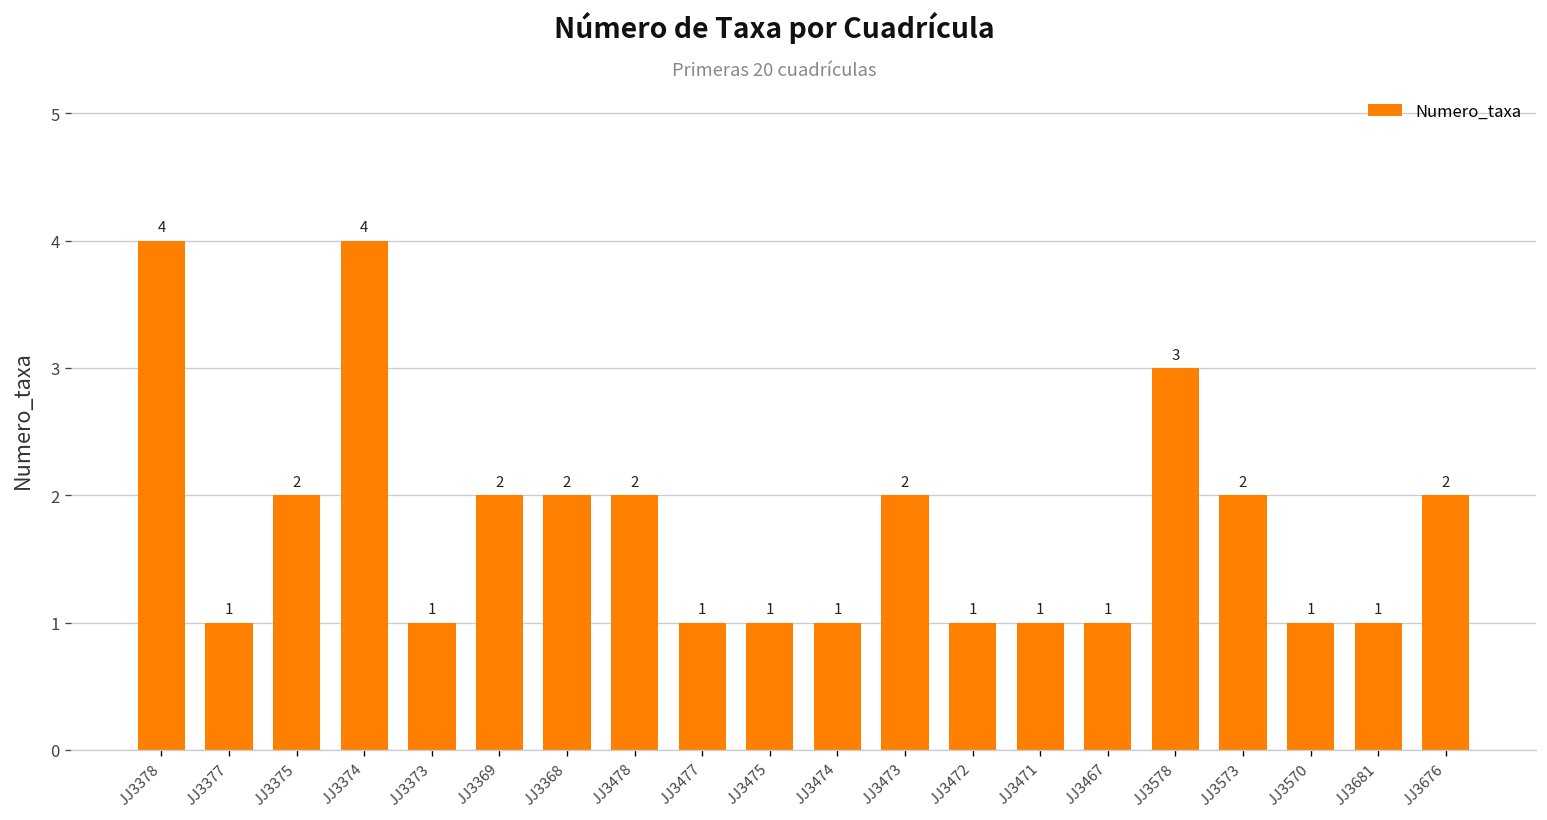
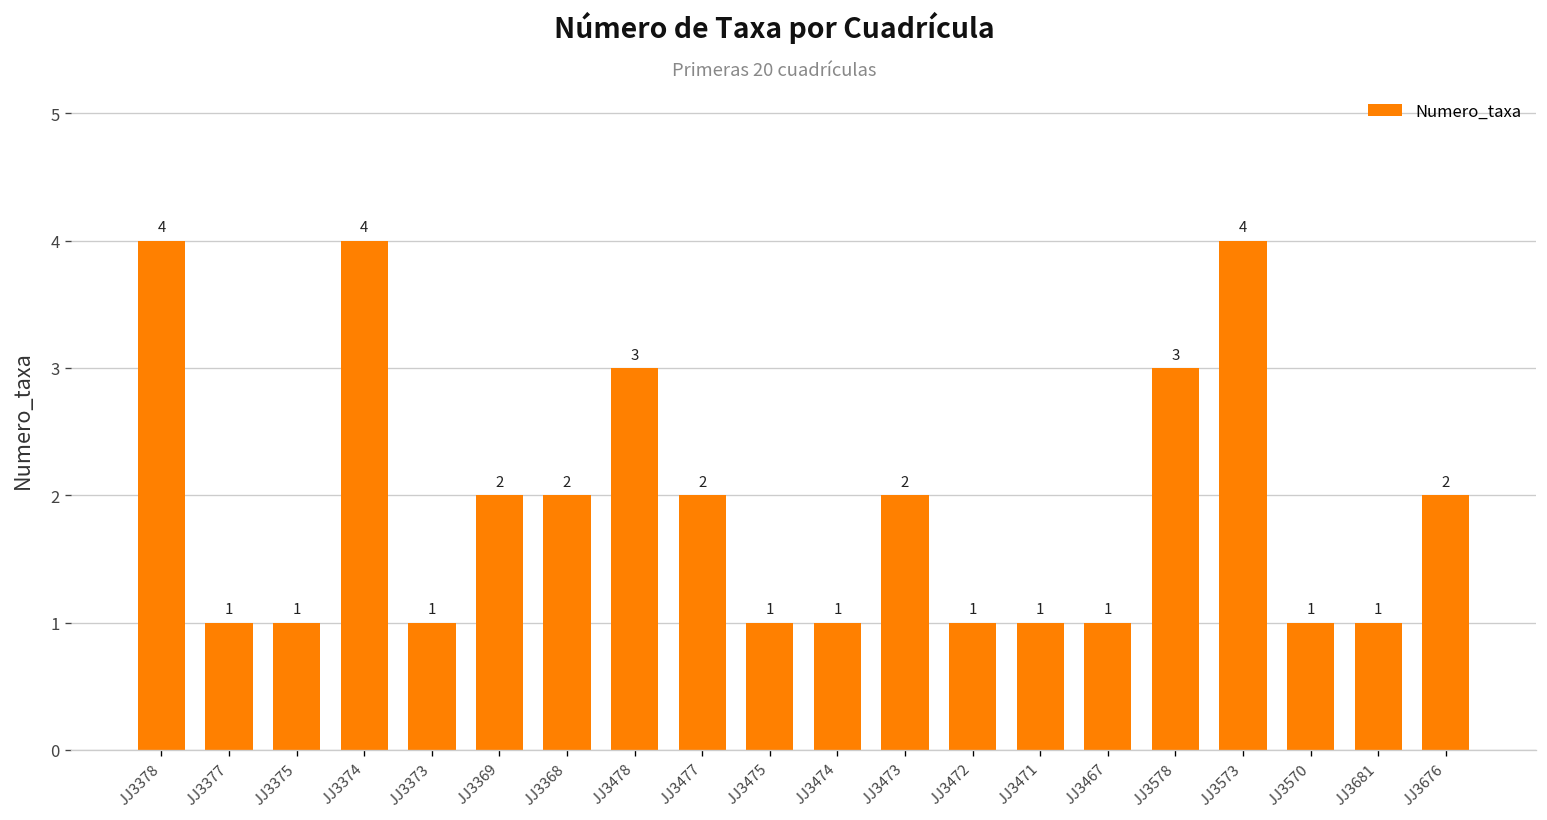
  {
    "JJ3378": 4,
    "JJ3377": 1,
-   "JJ3375": 2,
+   "JJ3375": 1,
    "JJ3374": 4,
    "JJ3373": 1,
    "JJ3369": 2,
    "JJ3368": 2,
-   "JJ3478": 2,
-   "JJ3477": 1,
+   "JJ3478": 3,
+   "JJ3477": 2,
    "JJ3475": 1,
    "JJ3474": 1,
    "JJ3473": 2,
    "JJ3472": 1,
    "JJ3471": 1,
    "JJ3467": 1,
    "JJ3578": 3,
-   "JJ3573": 2,
+   "JJ3573": 4,
    "JJ3570": 1,
    "JJ3681": 1,
    "JJ3676": 2
  }
